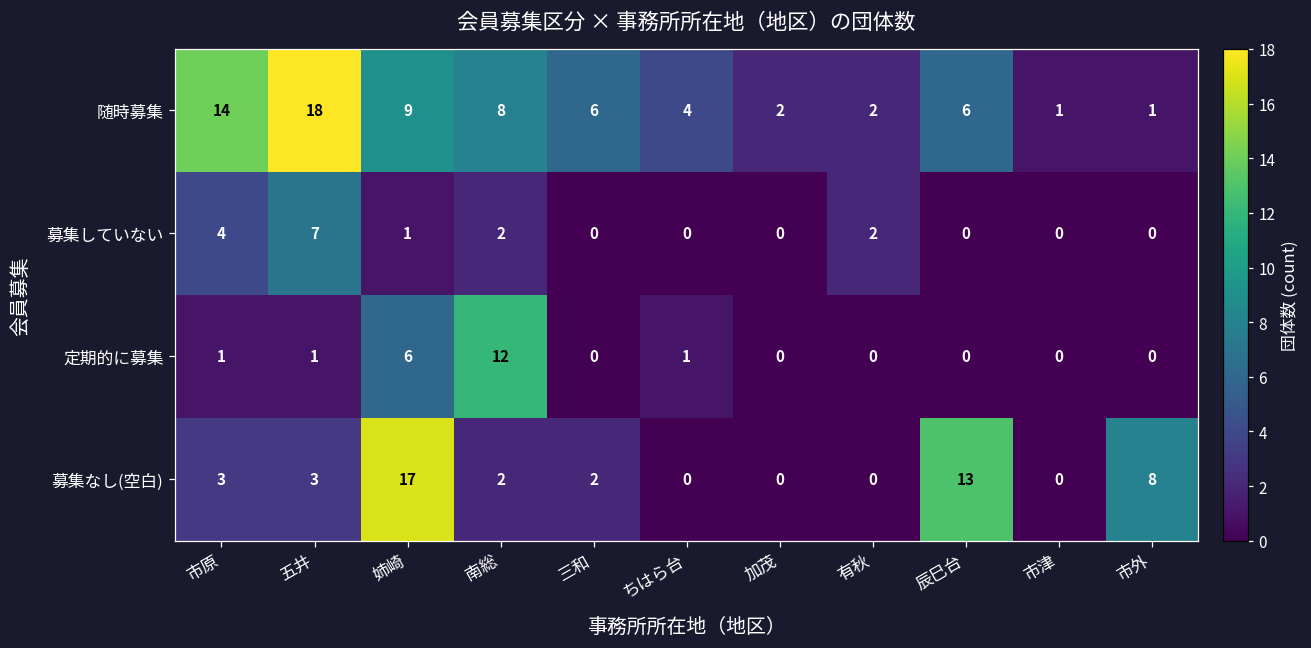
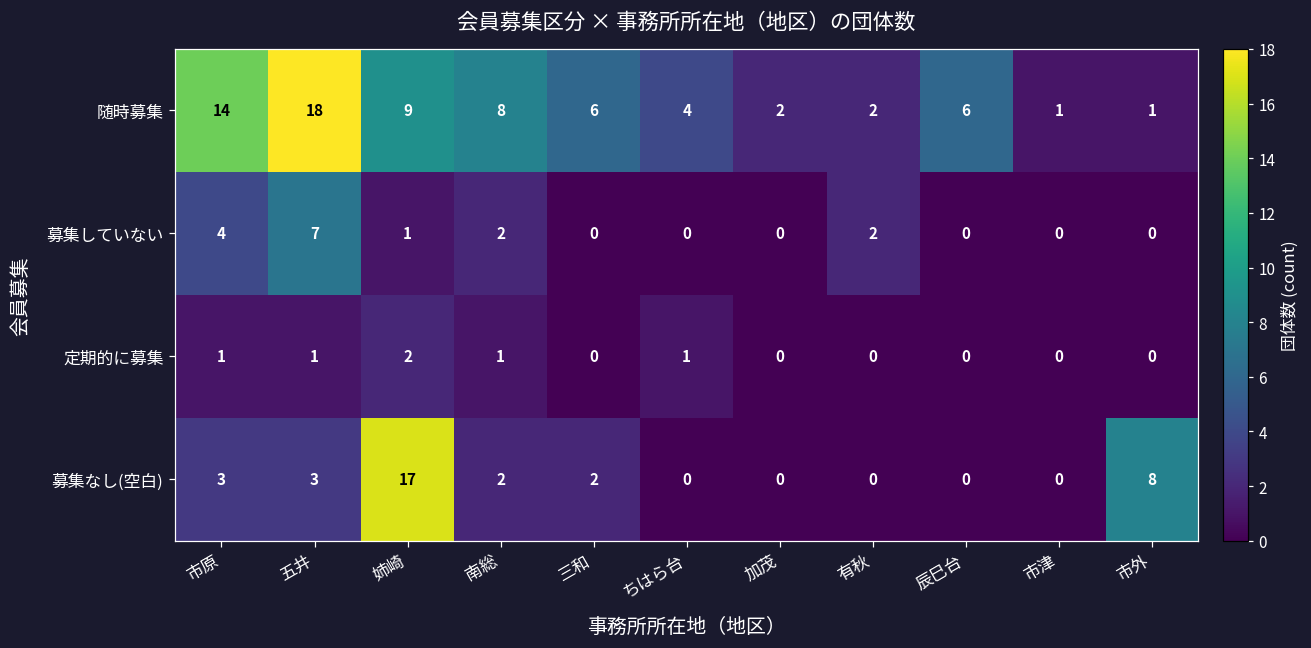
  {
    "随時募集": {
      "市原": 14,
      "五井": 18,
      "姉崎": 9,
      "南総": 8,
      "三和": 6,
      "ちはら台": 4,
      "加茂": 2,
      "有秋": 2,
      "辰巳台": 6,
      "市津": 1,
      "市外": 1
    },
    "募集していない": {
      "市原": 4,
      "五井": 7,
      "姉崎": 1,
      "南総": 2,
      "三和": 0,
      "ちはら台": 0,
      "加茂": 0,
      "有秋": 2,
      "辰巳台": 0,
      "市津": 0,
      "市外": 0
    },
    "定期的に募集": {
      "市原": 1,
      "五井": 1,
-     "姉崎": 6,
-     "南総": 12,
+     "姉崎": 2,
+     "南総": 1,
      "三和": 0,
      "ちはら台": 1,
      "加茂": 0,
      "有秋": 0,
      "辰巳台": 0,
      "市津": 0,
      "市外": 0
    },
    "募集なし(空白)": {
      "市原": 3,
      "五井": 3,
      "姉崎": 17,
      "南総": 2,
      "三和": 2,
      "ちはら台": 0,
      "加茂": 0,
      "有秋": 0,
-     "辰巳台": 13,
+     "辰巳台": 0,
      "市津": 0,
      "市外": 8
    }
  }
